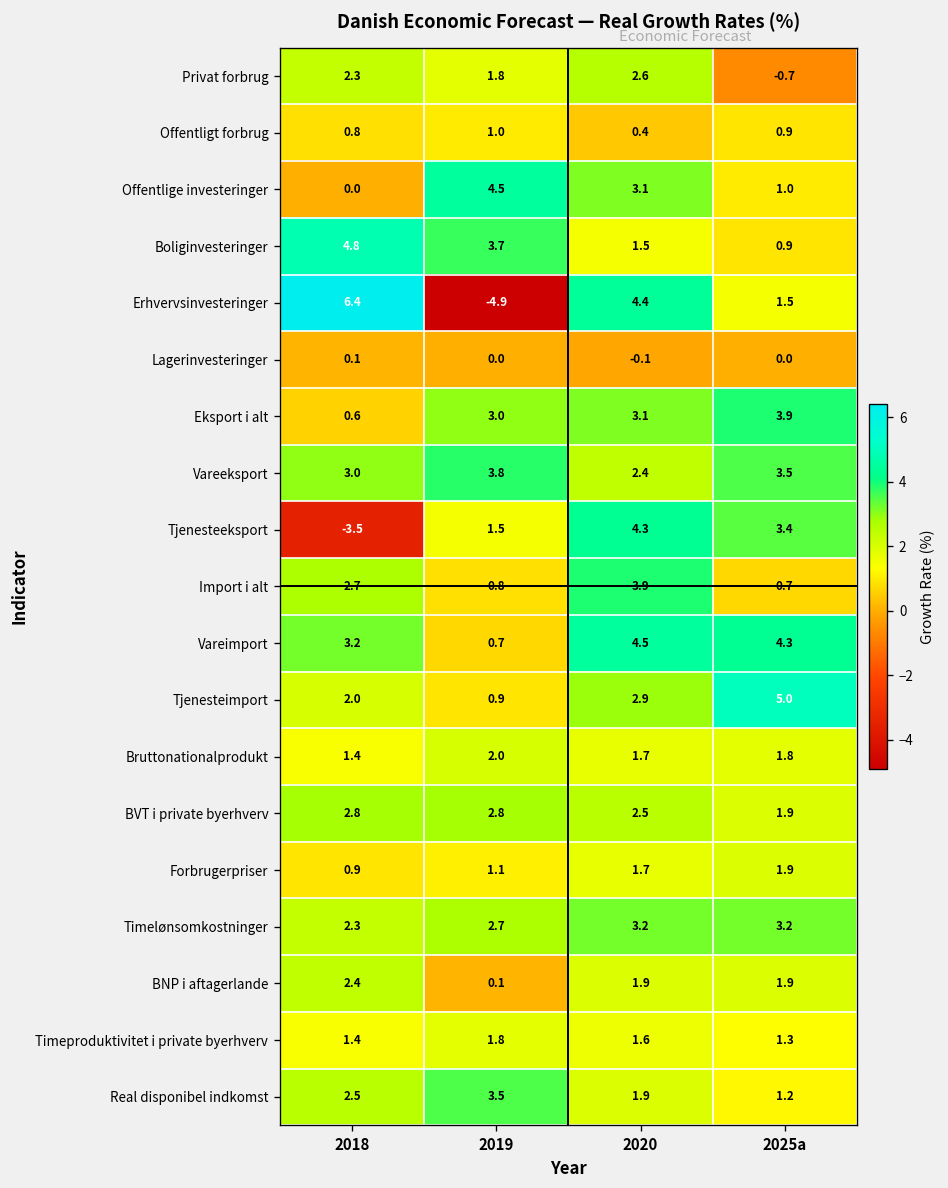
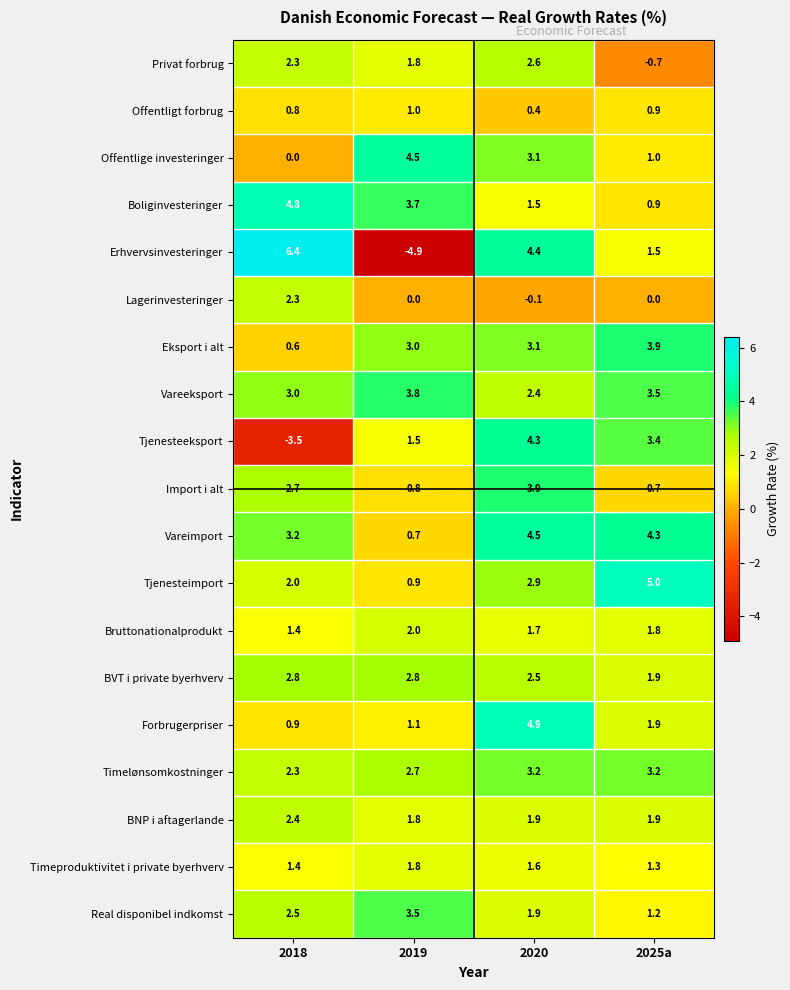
  {
    "Privat forbrug": {
      "2018": 2.3,
      "2019": 1.8,
      "2020": 2.6,
      "2025a": -0.7
    },
    "Offentligt forbrug": {
      "2018": 0.8,
      "2019": 1.0,
      "2020": 0.4,
      "2025a": 0.9
    },
    "Offentlige investeringer": {
      "2018": 0.0,
      "2019": 4.5,
      "2020": 3.1,
      "2025a": 1.0
    },
    "Boliginvesteringer": {
      "2018": 4.8,
      "2019": 3.7,
      "2020": 1.5,
      "2025a": 0.9
    },
    "Erhvervsinvesteringer": {
      "2018": 6.4,
      "2019": -4.9,
      "2020": 4.4,
      "2025a": 1.5
    },
    "Lagerinvesteringer": {
-     "2018": 0.1,
+     "2018": 2.3,
      "2019": 0.0,
      "2020": -0.1,
      "2025a": 0.0
    },
    "Eksport i alt": {
      "2018": 0.6,
      "2019": 3.0,
      "2020": 3.1,
      "2025a": 3.9
    },
    "Vareeksport": {
      "2018": 3.0,
      "2019": 3.8,
      "2020": 2.4,
      "2025a": 3.5
    },
    "Tjenesteeksport": {
      "2018": -3.5,
      "2019": 1.5,
      "2020": 4.3,
      "2025a": 3.4
    },
    "Import i alt": {
      "2018": 2.7,
      "2019": 0.8,
      "2020": 3.9,
      "2025a": 0.7
    },
    "Vareimport": {
      "2018": 3.2,
      "2019": 0.7,
      "2020": 4.5,
      "2025a": 4.3
    },
    "Tjenesteimport": {
      "2018": 2.0,
      "2019": 0.9,
      "2020": 2.9,
      "2025a": 5.0
    },
    "Bruttonationalprodukt": {
      "2018": 1.4,
      "2019": 2.0,
      "2020": 1.7,
      "2025a": 1.8
    },
    "BVT i private byerhverv": {
      "2018": 2.8,
      "2019": 2.8,
      "2020": 2.5,
      "2025a": 1.9
    },
    "Forbrugerpriser": {
      "2018": 0.9,
      "2019": 1.1,
-     "2020": 1.7,
+     "2020": 4.9,
      "2025a": 1.9
    },
    "Timelønsomkostninger": {
      "2018": 2.3,
      "2019": 2.7,
      "2020": 3.2,
      "2025a": 3.2
    },
    "BNP i aftagerlande": {
      "2018": 2.4,
-     "2019": 0.1,
+     "2019": 1.8,
      "2020": 1.9,
      "2025a": 1.9
    },
    "Timeproduktivitet i private byerhverv": {
      "2018": 1.4,
      "2019": 1.8,
      "2020": 1.6,
      "2025a": 1.3
    },
    "Real disponibel indkomst": {
      "2018": 2.5,
      "2019": 3.5,
      "2020": 1.9,
      "2025a": 1.2
    }
  }
